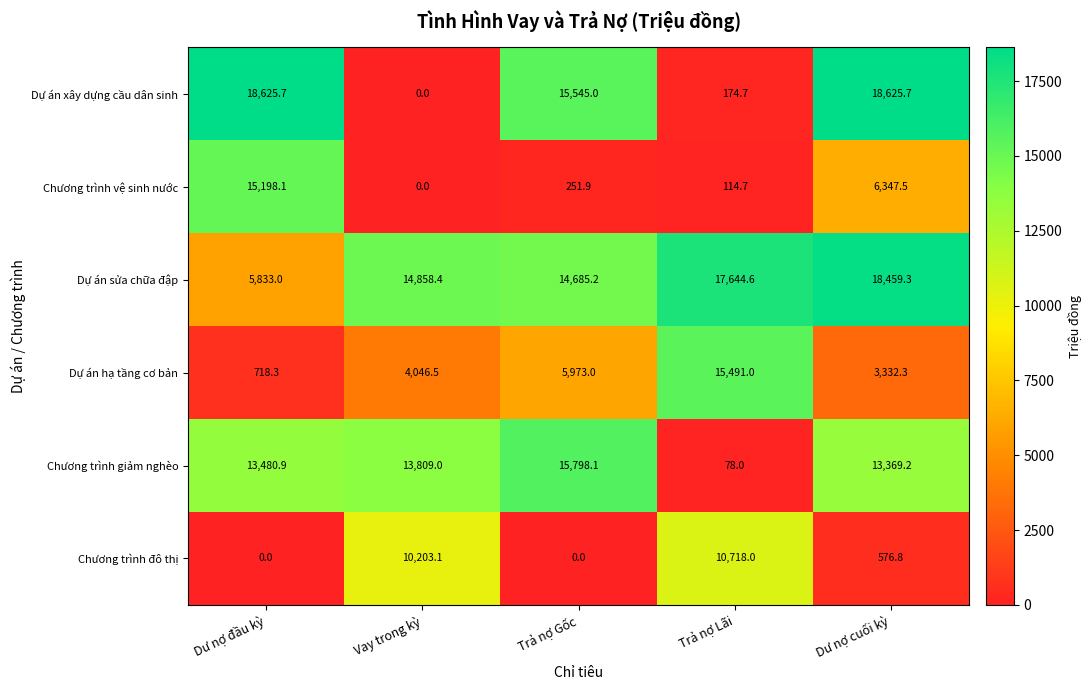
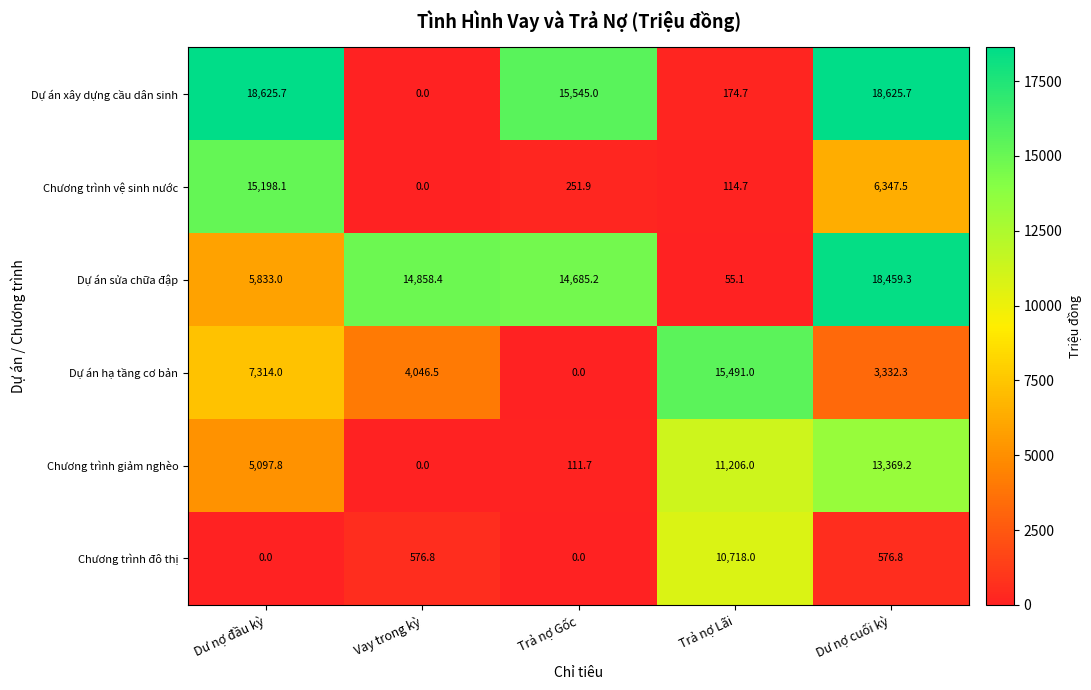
  {
    "Dự án xây dựng cầu dân sinh": {
      "Dư nợ đầu kỳ": "18,625.7",
      "Vay trong kỳ": "0.0",
      "Trả nợ Gốc": "15,545.0",
      "Trả nợ Lãi": "174.7",
      "Dư nợ cuối kỳ": "18,625.7"
    },
    "Chương trình vệ sinh nước": {
      "Dư nợ đầu kỳ": "15,198.1",
      "Vay trong kỳ": "0.0",
      "Trả nợ Gốc": "251.9",
      "Trả nợ Lãi": "114.7",
      "Dư nợ cuối kỳ": "6,347.5"
    },
    "Dự án sửa chữa đập": {
      "Dư nợ đầu kỳ": "5,833.0",
      "Vay trong kỳ": "14,858.4",
      "Trả nợ Gốc": "14,685.2",
-     "Trả nợ Lãi": "17,644.6",
+     "Trả nợ Lãi": "55.1",
      "Dư nợ cuối kỳ": "18,459.3"
    },
    "Dự án hạ tầng cơ bản": {
-     "Dư nợ đầu kỳ": "718.3",
+     "Dư nợ đầu kỳ": "7,314.0",
      "Vay trong kỳ": "4,046.5",
-     "Trả nợ Gốc": "5,973.0",
+     "Trả nợ Gốc": "0.0",
      "Trả nợ Lãi": "15,491.0",
      "Dư nợ cuối kỳ": "3,332.3"
    },
    "Chương trình giảm nghèo": {
-     "Dư nợ đầu kỳ": "13,480.9",
-     "Vay trong kỳ": "13,809.0",
-     "Trả nợ Gốc": "15,798.1",
-     "Trả nợ Lãi": "78.0",
+     "Dư nợ đầu kỳ": "5,097.8",
+     "Vay trong kỳ": "0.0",
+     "Trả nợ Gốc": "111.7",
+     "Trả nợ Lãi": "11,206.0",
      "Dư nợ cuối kỳ": "13,369.2"
    },
    "Chương trình đô thị": {
      "Dư nợ đầu kỳ": "0.0",
-     "Vay trong kỳ": "10,203.1",
+     "Vay trong kỳ": "576.8",
      "Trả nợ Gốc": "0.0",
      "Trả nợ Lãi": "10,718.0",
      "Dư nợ cuối kỳ": "576.8"
    }
  }
